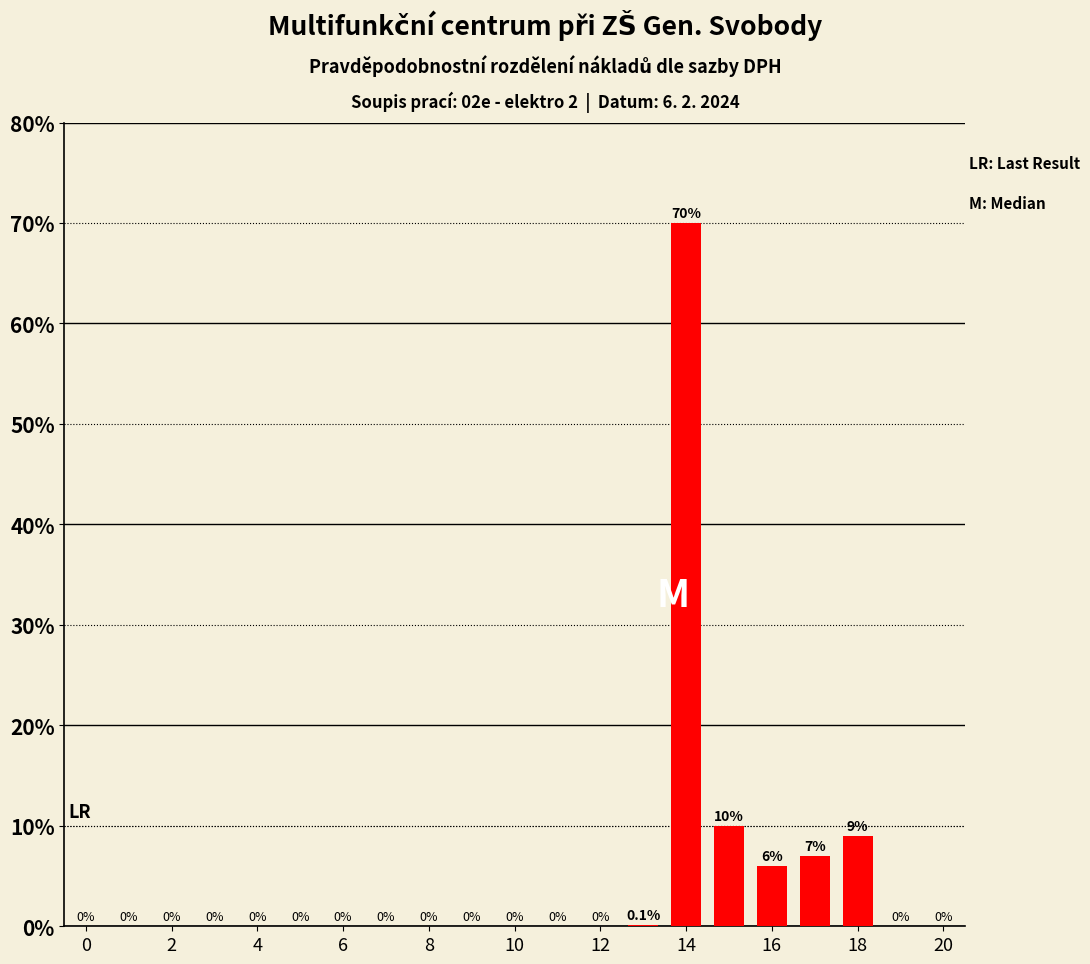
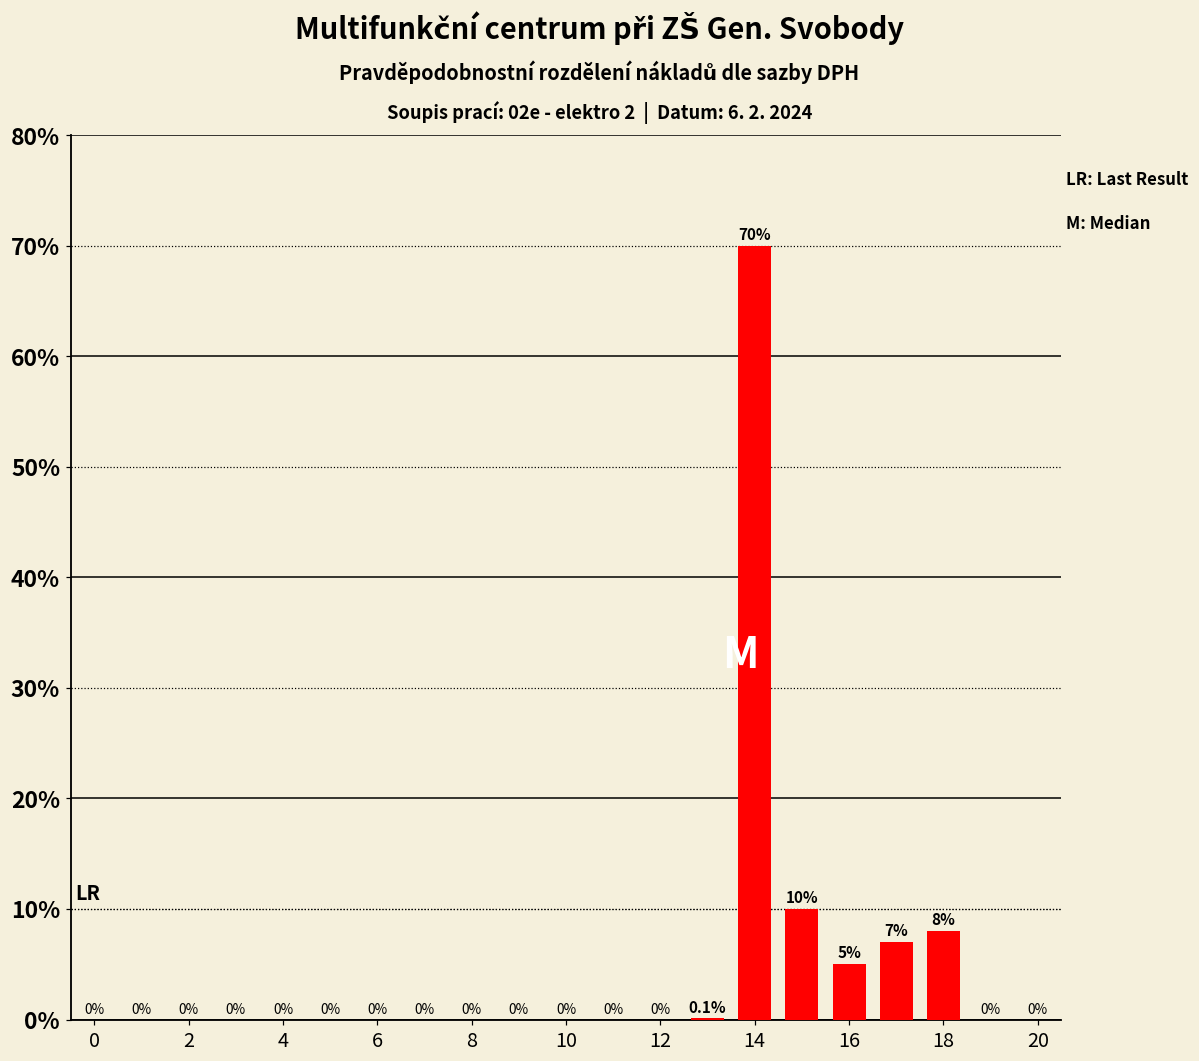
  {
    "0": "0%",
    "2": "0%",
    "4": "0%",
    "6": "0%",
    "8": "0%",
    "10": "0%",
    "12": "0%",
    "14": "70%",
-   "16": "6%",
-   "18": "9%",
+   "16": "5%",
+   "18": "8%",
    "20": "0%"
  }
